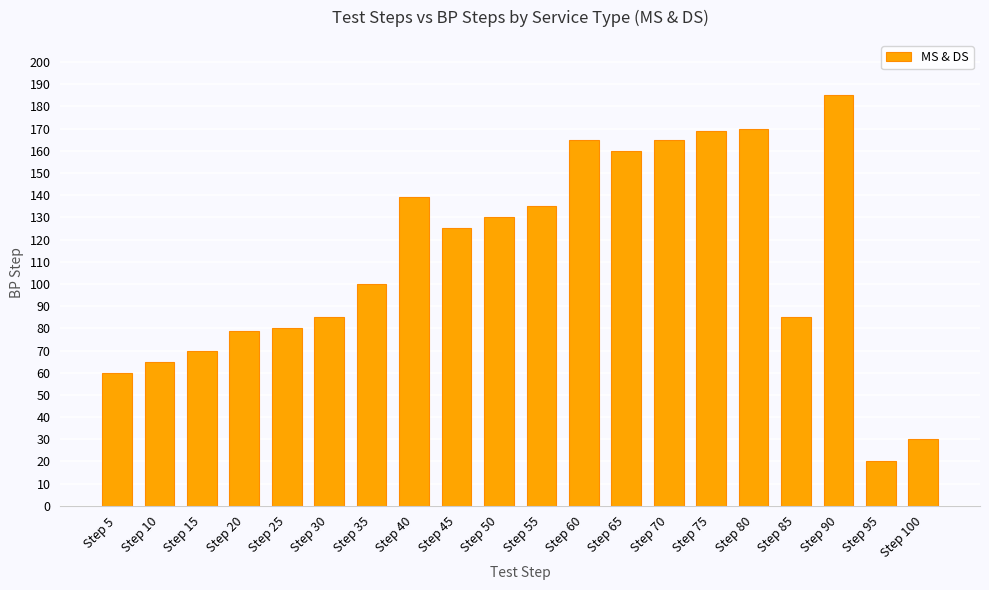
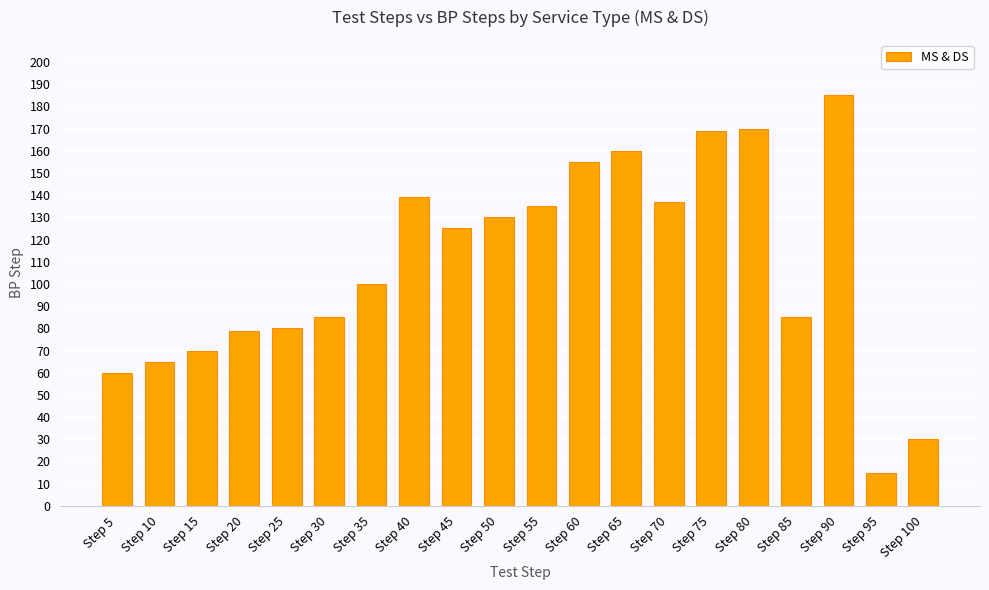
  {
    "Step 5": 60,
    "Step 10": 65,
    "Step 15": 70,
    "Step 20": 79,
    "Step 25": 80,
    "Step 30": 85,
    "Step 35": 100,
    "Step 40": 139,
    "Step 45": 125,
    "Step 50": 130,
    "Step 55": 135,
-   "Step 60": 165,
+   "Step 60": 155,
    "Step 65": 160,
-   "Step 70": 165,
+   "Step 70": 137,
    "Step 75": 169,
    "Step 80": 170,
    "Step 85": 85,
    "Step 90": 185,
-   "Step 95": 20,
+   "Step 95": 15,
    "Step 100": 30
  }
